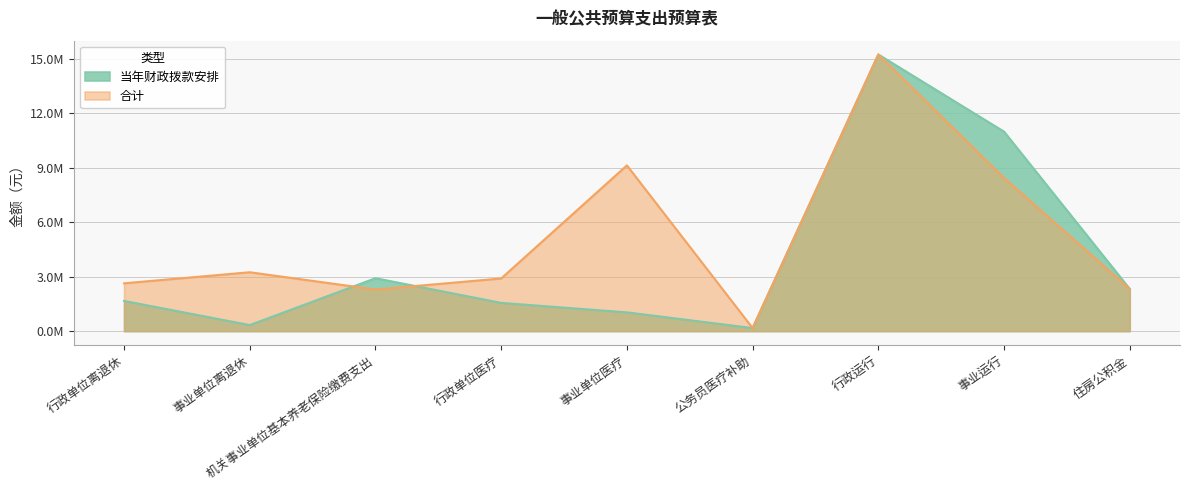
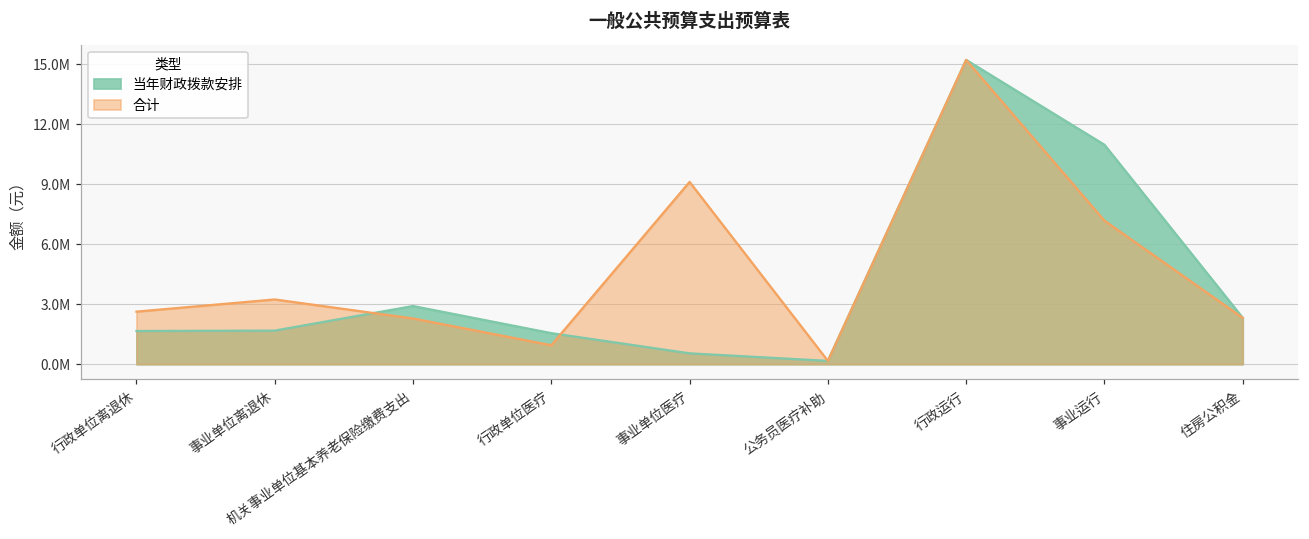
  {
    "当年财政拨款安排": {
      "行政单位离退休": 1700000,
-     "事业单位离退休": 300000,
+     "事业单位离退休": 1700000,
      "机关事业单位基本养老保险缴费支出": 2900000,
      "行政单位医疗": 1600000,
-     "事业单位医疗": 1000000,
+     "事业单位医疗": 500000,
      "事业运行": 11000000
    },
    "合计": {
      "行政单位离退休": 2600000,
      "事业单位离退休": 3200000,
      "机关事业单位基本养老保险缴费支出": 2300000,
-     "行政单位医疗": 2900000,
+     "行政单位医疗": 900000,
      "事业单位医疗": 9100000,
-     "事业运行": 8400000
+     "事业运行": 7200000
    }
  }
